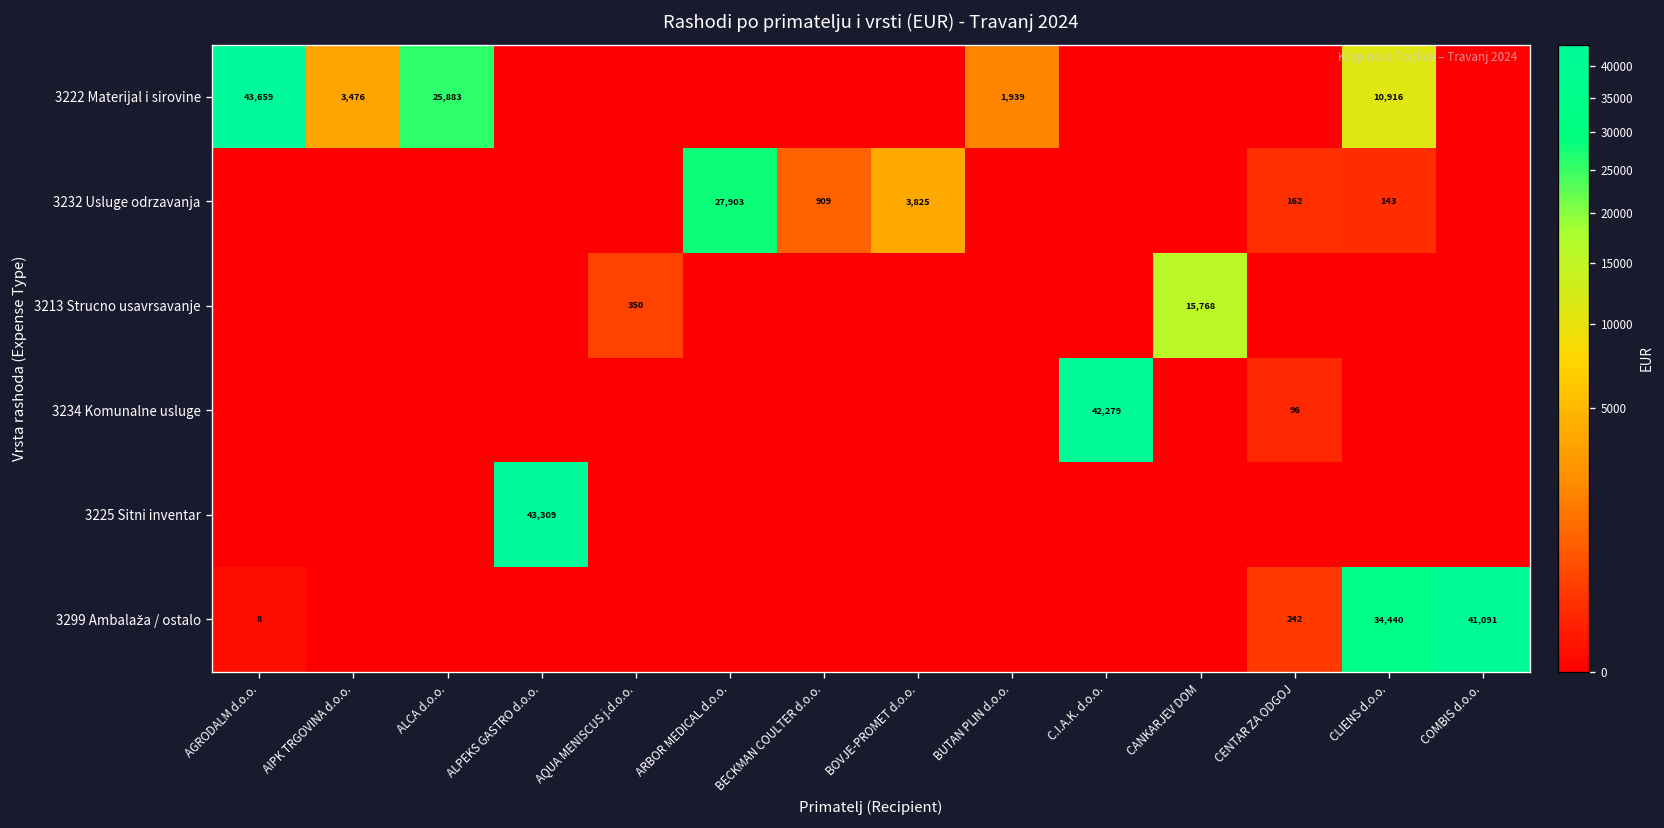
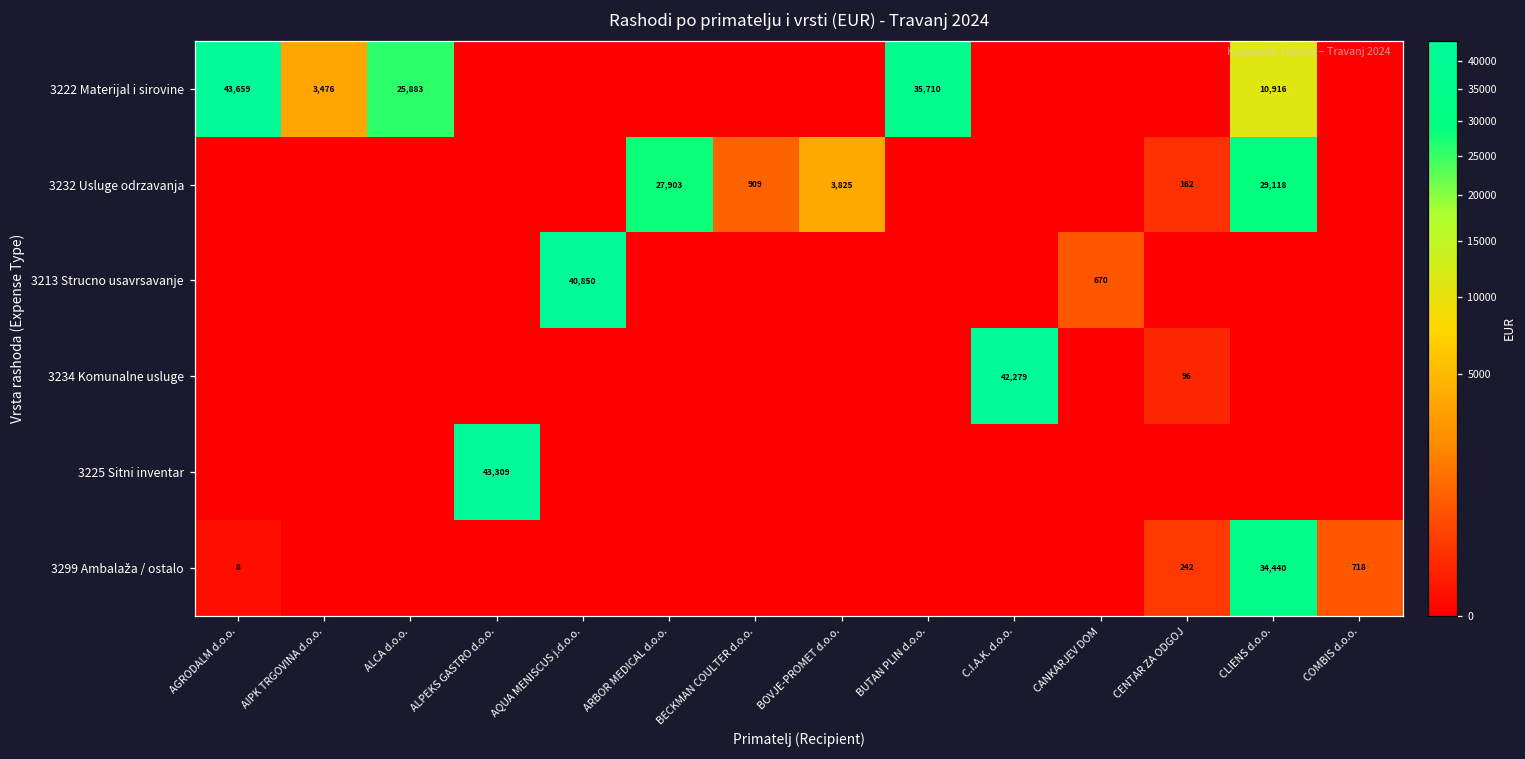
  {
    "3222 Materijal i sirovine": {
      "AGRODALM d.o.o.": "43,659",
      "AIPK TRGOVINA d.o.o.": "3,476",
      "ALCA d.o.o.": "25,883",
-     "BUTAN PLIN d.o.o.": "1,939"
+     "BUTAN PLIN d.o.o.": "35,710"
    },
    "3232 Usluge odrzavanja": {
      "ARBOR MEDICAL d.o.o.": "27,903",
      "BECKMAN COULTER d.o.o.": "909",
      "BOVJE-PROMET d.o.o.": "3,825",
      "CENTAR ZA ODGOJ": "162",
-     "CLIENS d.o.o.": "143"
+     "CLIENS d.o.o.": "29,118"
    },
    "3213 Strucno usavrsavanje": {
-     "AQUA MENISCUS j.d.o.o.": "350",
-     "CANKARJEV DOM": "15,768"
+     "AQUA MENISCUS j.d.o.o.": "40,850",
+     "CANKARJEV DOM": "670"
    },
    "3234 Komunalne usluge": {
      "C.I.A.K. d.o.o.": "42,279",
      "CENTAR ZA ODGOJ": "96"
    },
    "3225 Sitni inventar": {
      "ALPEKS GASTRO d.o.o.": "43,309"
    },
    "3299 Ambalaža / ostalo": {
      "AGRODALM d.o.o.": "8",
      "CENTAR ZA ODGOJ": "242",
      "CLIENS d.o.o.": "34,440",
-     "COMBIS d.o.o.": "41,091"
+     "COMBIS d.o.o.": "718"
    }
  }
